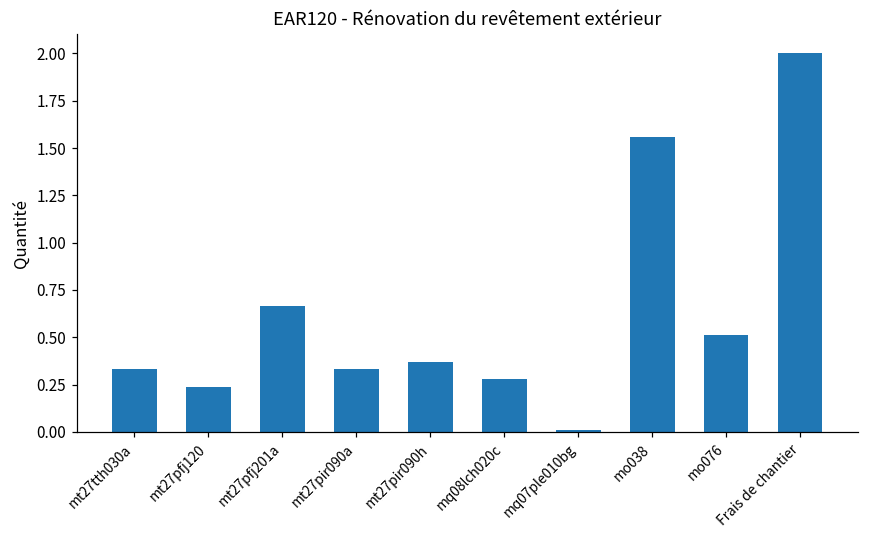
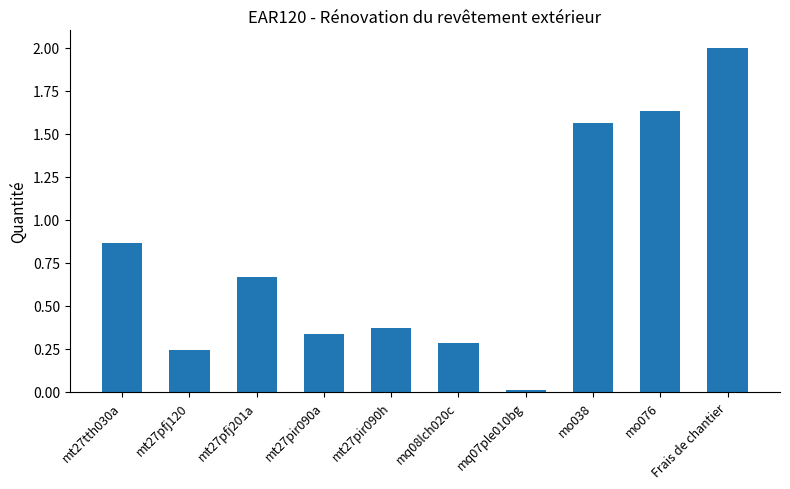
  {
-   "mt27tth030a": 0.33,
+   "mt27tth030a": 0.86,
    "mt27pfj120": 0.24,
    "mt27pfj201a": 0.67,
    "mt27pir090a": 0.33,
    "mt27pir090h": 0.37,
    "mq08lch020c": 0.28,
    "mo038": 1.56,
-   "mo076": 0.51,
+   "mo076": 1.63,
    "Frais de chantier": 2.00
  }
